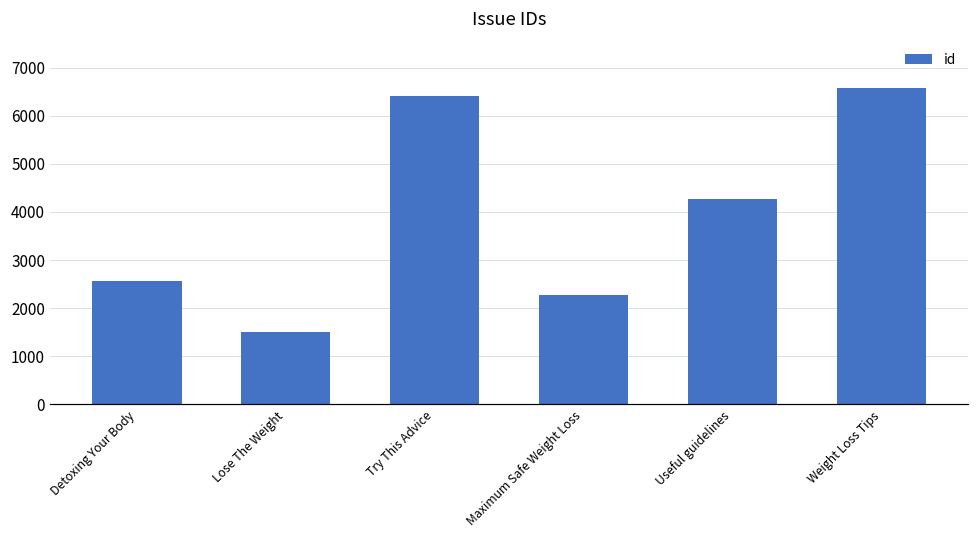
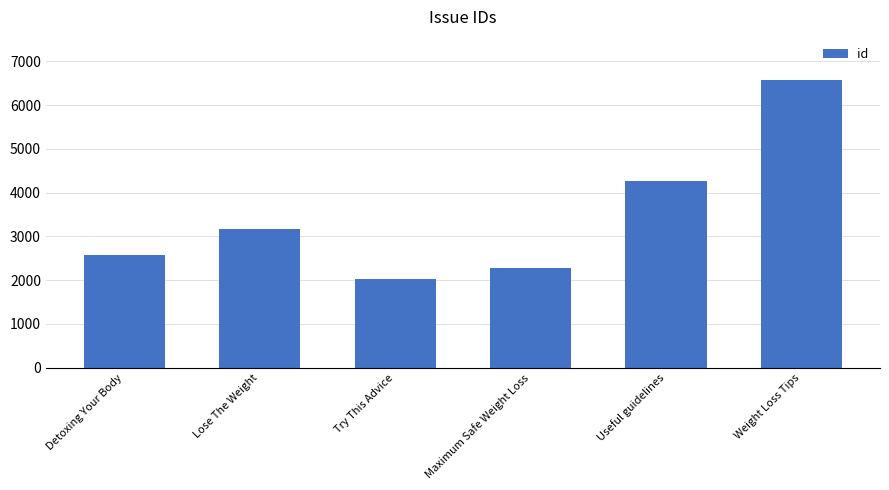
  {
    "Detoxing Your Body": 2600,
-   "Lose The Weight": 1500,
-   "Try This Advice": 6400,
+   "Lose The Weight": 3200,
+   "Try This Advice": 2000,
    "Maximum Safe Weight Loss": 2300,
    "Useful guidelines": 4300,
    "Weight Loss Tips": 6600
  }
